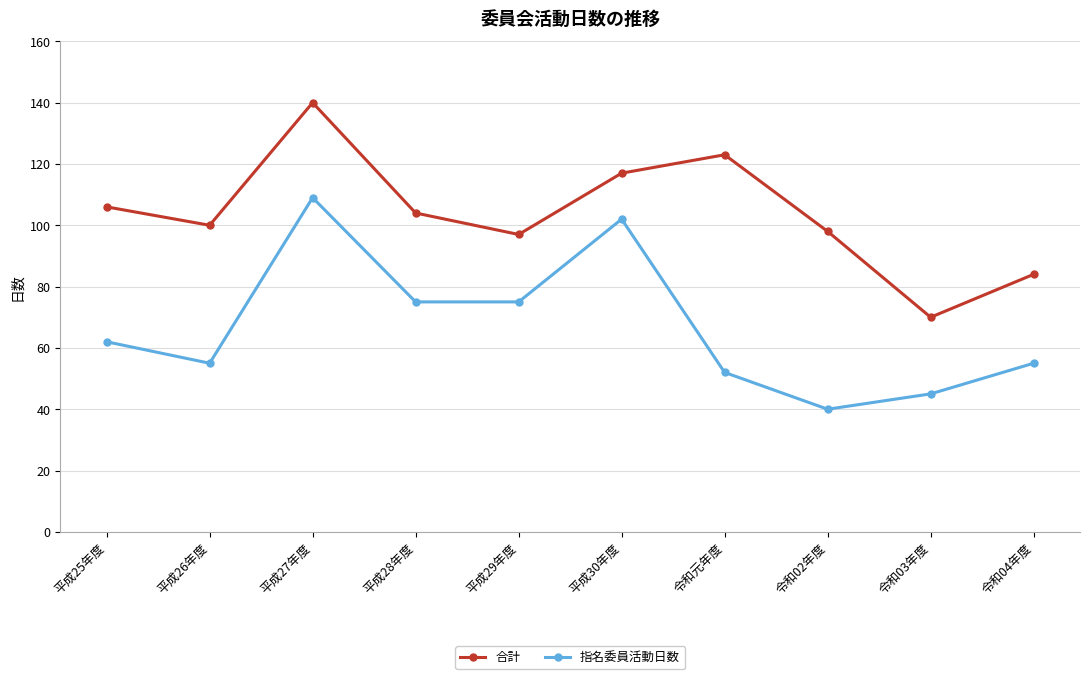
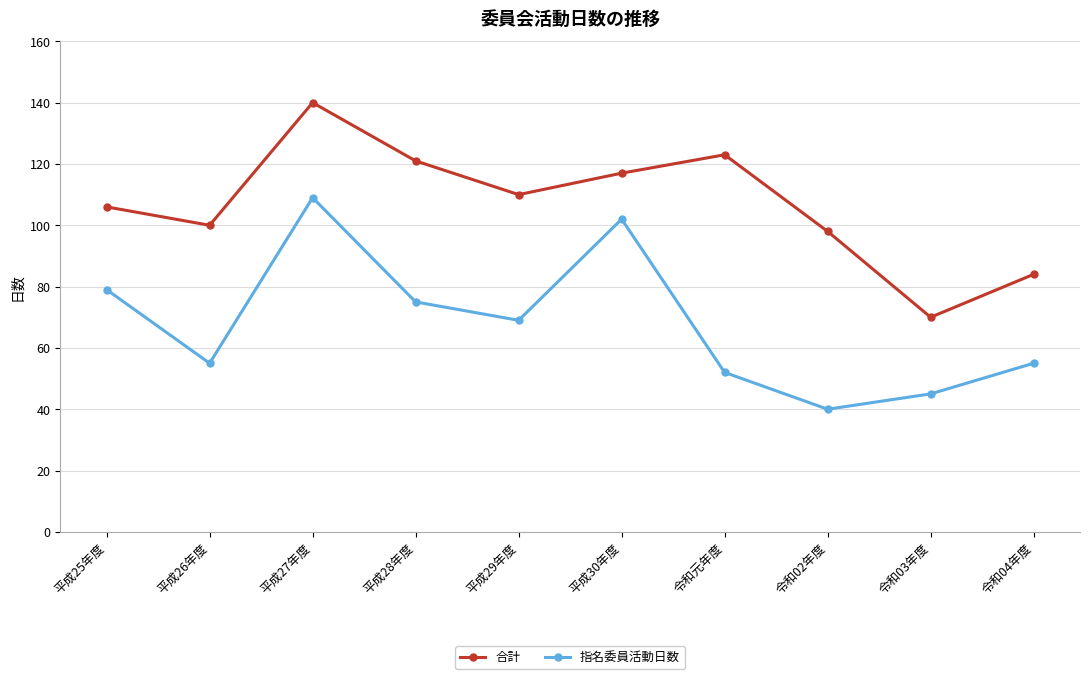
  {
    "合計": {
      "平成25年度": 106,
      "平成26年度": 100,
      "平成27年度": 140,
-     "平成28年度": 104,
-     "平成29年度": 97,
+     "平成28年度": 121,
+     "平成29年度": 110,
      "平成30年度": 117,
      "令和元年度": 123,
      "令和02年度": 98,
      "令和03年度": 70,
      "令和04年度": 84
    },
    "指名委員活動日数": {
-     "平成25年度": 62,
+     "平成25年度": 79,
      "平成26年度": 55,
      "平成27年度": 109,
      "平成28年度": 75,
-     "平成29年度": 75,
+     "平成29年度": 69,
      "平成30年度": 102,
      "令和元年度": 52,
      "令和02年度": 40,
      "令和03年度": 45,
      "令和04年度": 55
    }
  }
